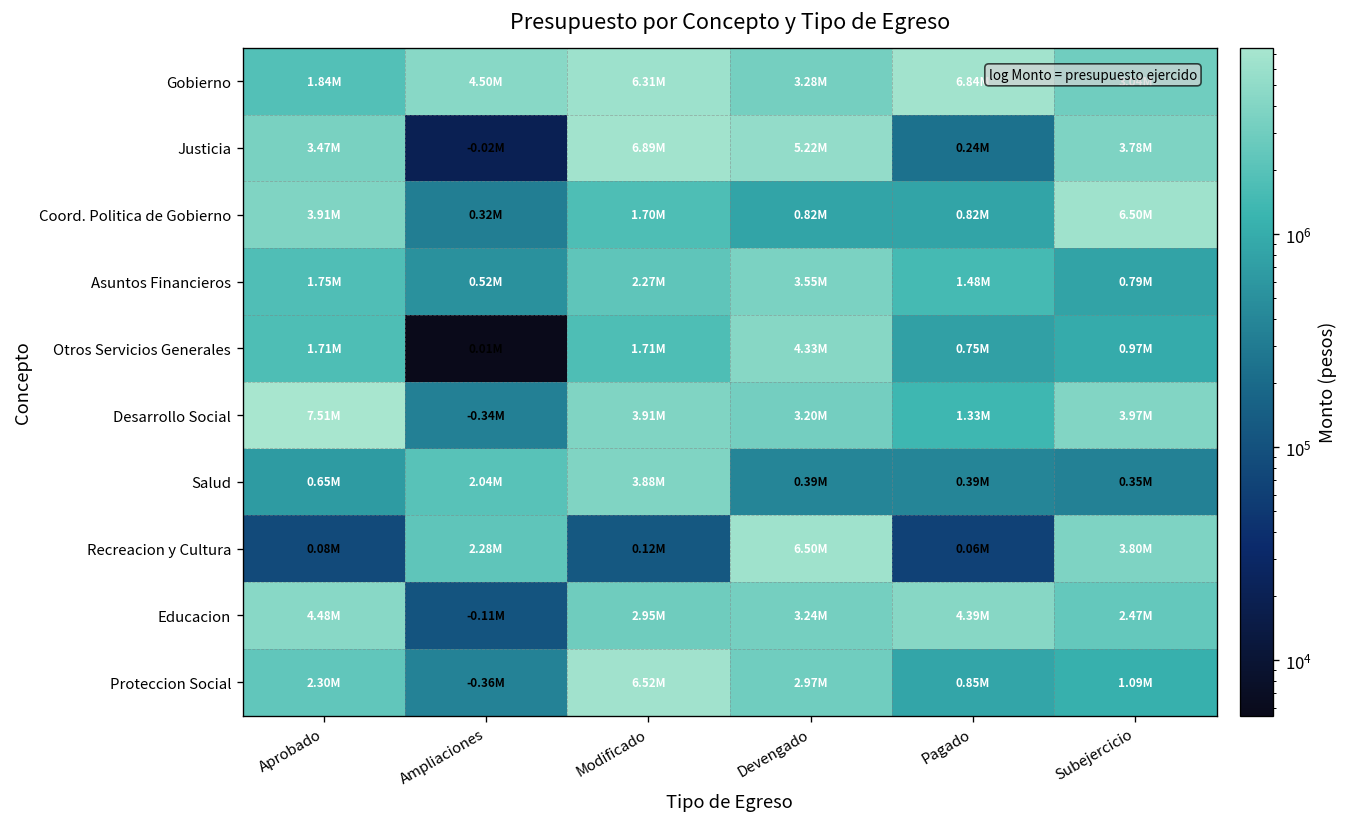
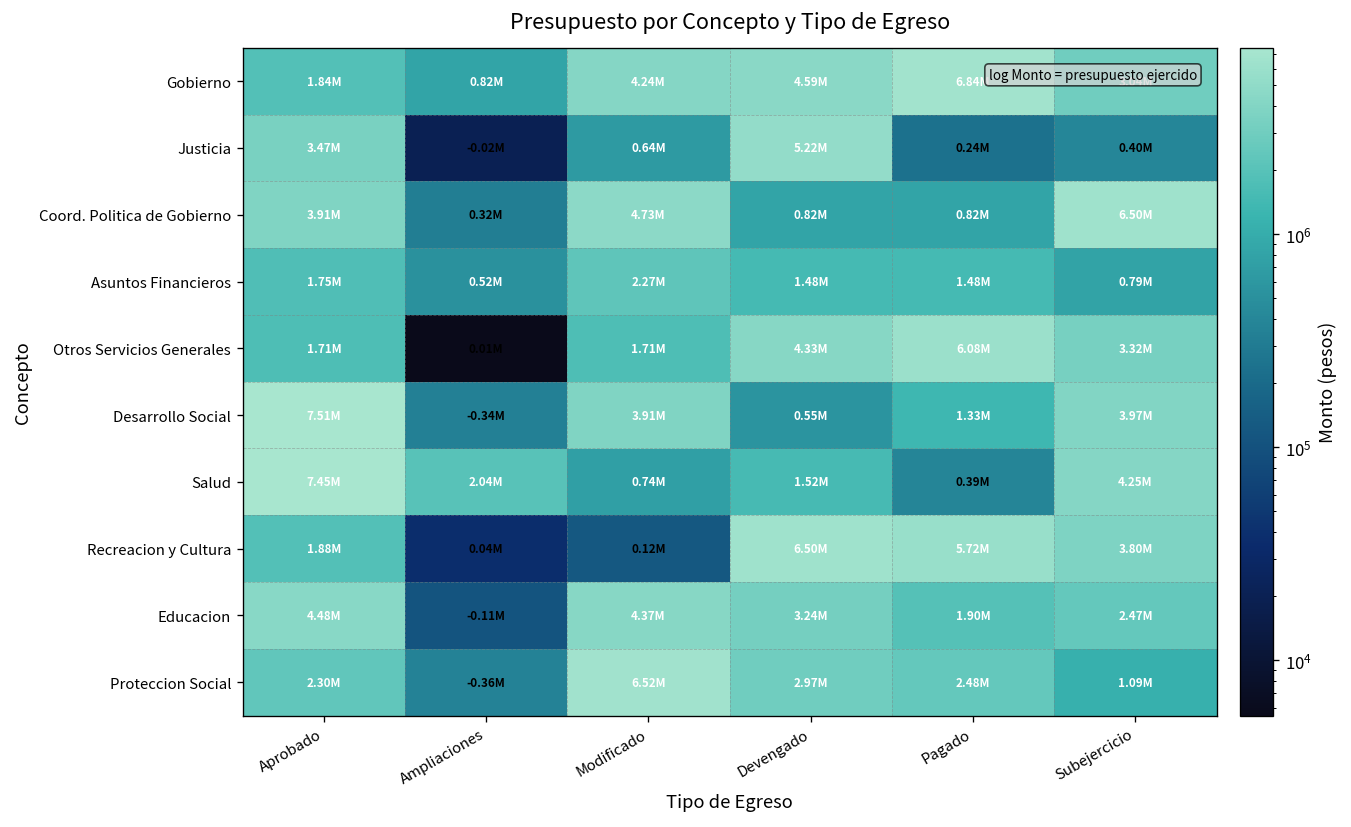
  {
    "Gobierno": {
      "Aprobado": "1.84M",
-     "Ampliaciones": "4.50M",
-     "Modificado": "6.31M",
-     "Devengado": "3.28M"
+     "Ampliaciones": "0.82M",
+     "Modificado": "4.24M",
+     "Devengado": "4.59M"
    },
    "Justicia": {
      "Aprobado": "3.47M",
      "Ampliaciones": "-0.02M",
-     "Modificado": "6.89M",
+     "Modificado": "0.64M",
      "Devengado": "5.22M",
      "Pagado": "0.24M",
-     "Subejercicio": "3.78M"
+     "Subejercicio": "0.40M"
    },
    "Coord. Politica de Gobierno": {
      "Aprobado": "3.91M",
      "Ampliaciones": "0.32M",
-     "Modificado": "1.70M",
+     "Modificado": "4.73M",
      "Devengado": "0.82M",
      "Pagado": "0.82M",
      "Subejercicio": "6.50M"
    },
    "Asuntos Financieros": {
      "Aprobado": "1.75M",
      "Ampliaciones": "0.52M",
      "Modificado": "2.27M",
-     "Devengado": "3.55M",
+     "Devengado": "1.48M",
      "Pagado": "1.48M",
      "Subejercicio": "0.79M"
    },
    "Otros Servicios Generales": {
      "Aprobado": "1.71M",
      "Modificado": "1.71M",
      "Devengado": "4.33M",
-     "Pagado": "0.75M",
-     "Subejercicio": "0.97M"
+     "Pagado": "6.08M",
+     "Subejercicio": "3.32M"
    },
    "Desarrollo Social": {
      "Aprobado": "7.51M",
      "Ampliaciones": "-0.34M",
      "Modificado": "3.91M",
-     "Devengado": "3.20M",
+     "Devengado": "0.55M",
      "Pagado": "1.33M",
      "Subejercicio": "3.97M"
    },
    "Salud": {
-     "Aprobado": "0.65M",
+     "Aprobado": "7.45M",
      "Ampliaciones": "2.04M",
-     "Modificado": "3.88M",
-     "Devengado": "0.39M",
+     "Modificado": "0.74M",
+     "Devengado": "1.52M",
      "Pagado": "0.39M",
-     "Subejercicio": "0.35M"
+     "Subejercicio": "4.25M"
    },
    "Recreacion y Cultura": {
-     "Aprobado": "0.08M",
-     "Ampliaciones": "2.28M",
+     "Aprobado": "1.88M",
+     "Ampliaciones": "0.04M",
      "Modificado": "0.12M",
      "Devengado": "6.50M",
-     "Pagado": "0.06M",
+     "Pagado": "5.72M",
      "Subejercicio": "3.80M"
    },
    "Educacion": {
      "Aprobado": "4.48M",
      "Ampliaciones": "-0.11M",
-     "Modificado": "2.95M",
+     "Modificado": "4.37M",
      "Devengado": "3.24M",
-     "Pagado": "4.39M",
+     "Pagado": "1.90M",
      "Subejercicio": "2.47M"
    },
    "Proteccion Social": {
      "Aprobado": "2.30M",
      "Ampliaciones": "-0.36M",
      "Modificado": "6.52M",
      "Devengado": "2.97M",
-     "Pagado": "0.85M",
+     "Pagado": "2.48M",
      "Subejercicio": "1.09M"
    }
  }
